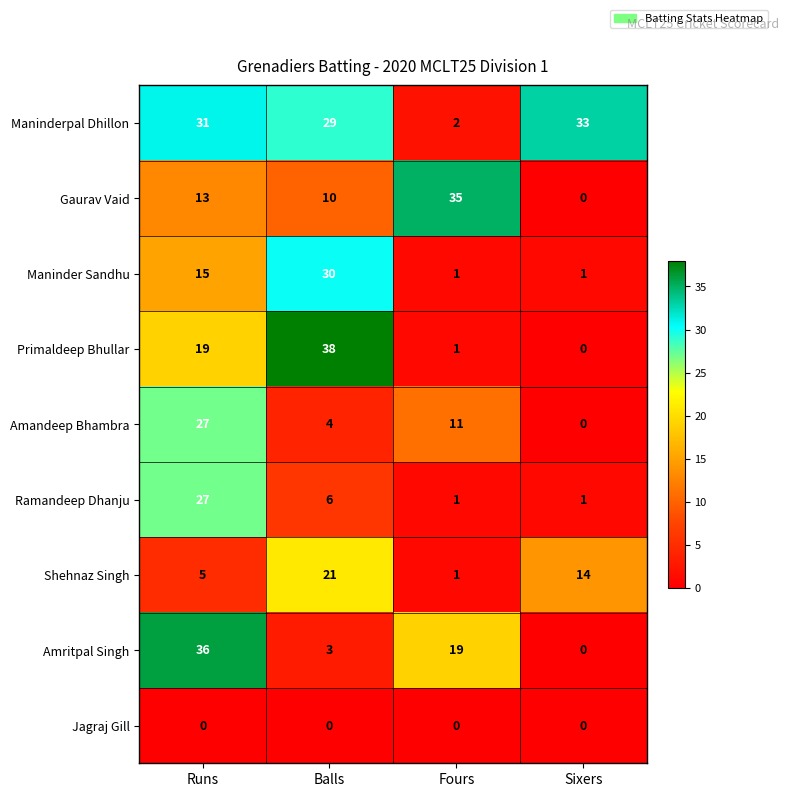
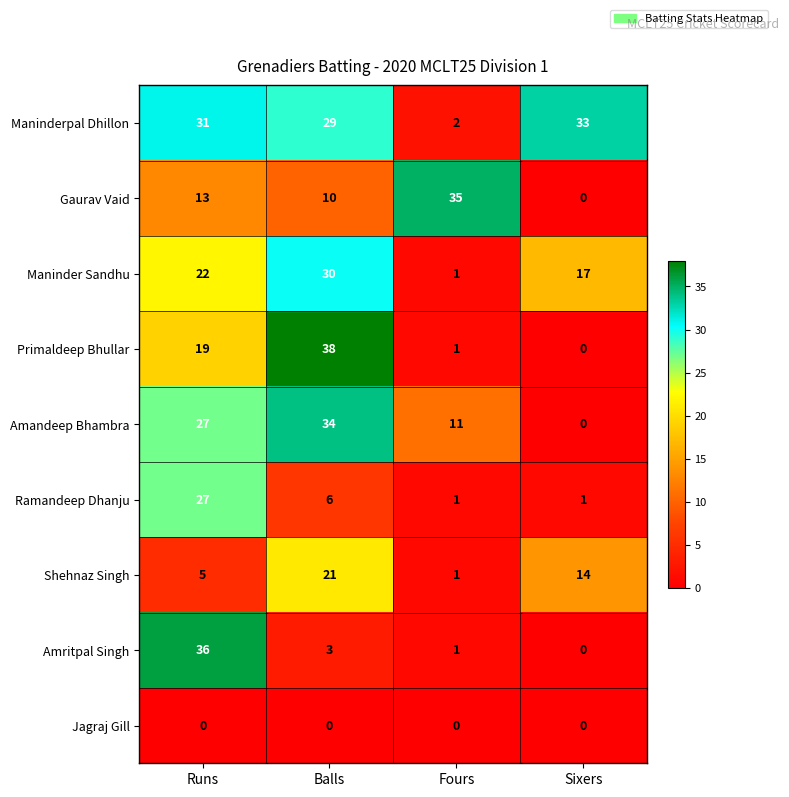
  {
    "Maninderpal Dhillon": {
      "Runs": 31,
      "Balls": 29,
      "Fours": 2,
      "Sixers": 33
    },
    "Gaurav Vaid": {
      "Runs": 13,
      "Balls": 10,
      "Fours": 35,
      "Sixers": 0
    },
    "Maninder Sandhu": {
-     "Runs": 15,
+     "Runs": 22,
      "Balls": 30,
      "Fours": 1,
-     "Sixers": 1
+     "Sixers": 17
    },
    "Primaldeep Bhullar": {
      "Runs": 19,
      "Balls": 38,
      "Fours": 1,
      "Sixers": 0
    },
    "Amandeep Bhambra": {
      "Runs": 27,
-     "Balls": 4,
+     "Balls": 34,
      "Fours": 11,
      "Sixers": 0
    },
    "Ramandeep Dhanju": {
      "Runs": 27,
      "Balls": 6,
      "Fours": 1,
      "Sixers": 1
    },
    "Shehnaz Singh": {
      "Runs": 5,
      "Balls": 21,
      "Fours": 1,
      "Sixers": 14
    },
    "Amritpal Singh": {
      "Runs": 36,
      "Balls": 3,
-     "Fours": 19,
+     "Fours": 1,
      "Sixers": 0
    },
    "Jagraj Gill": {
      "Runs": 0,
      "Balls": 0,
      "Fours": 0,
      "Sixers": 0
    }
  }
